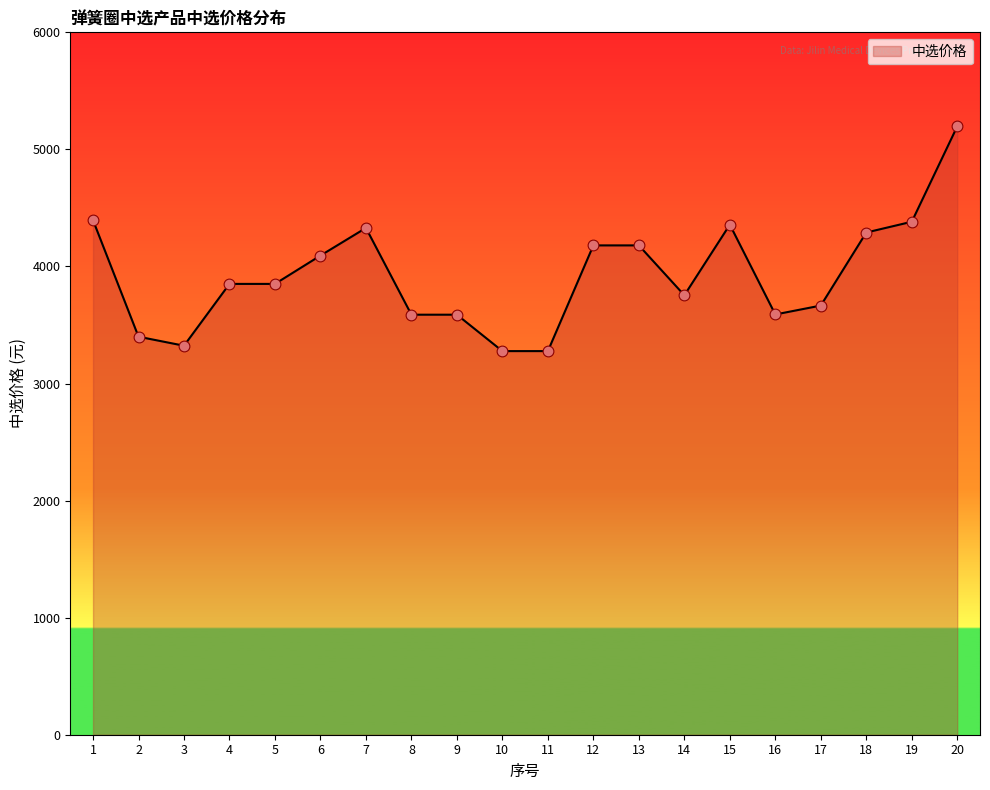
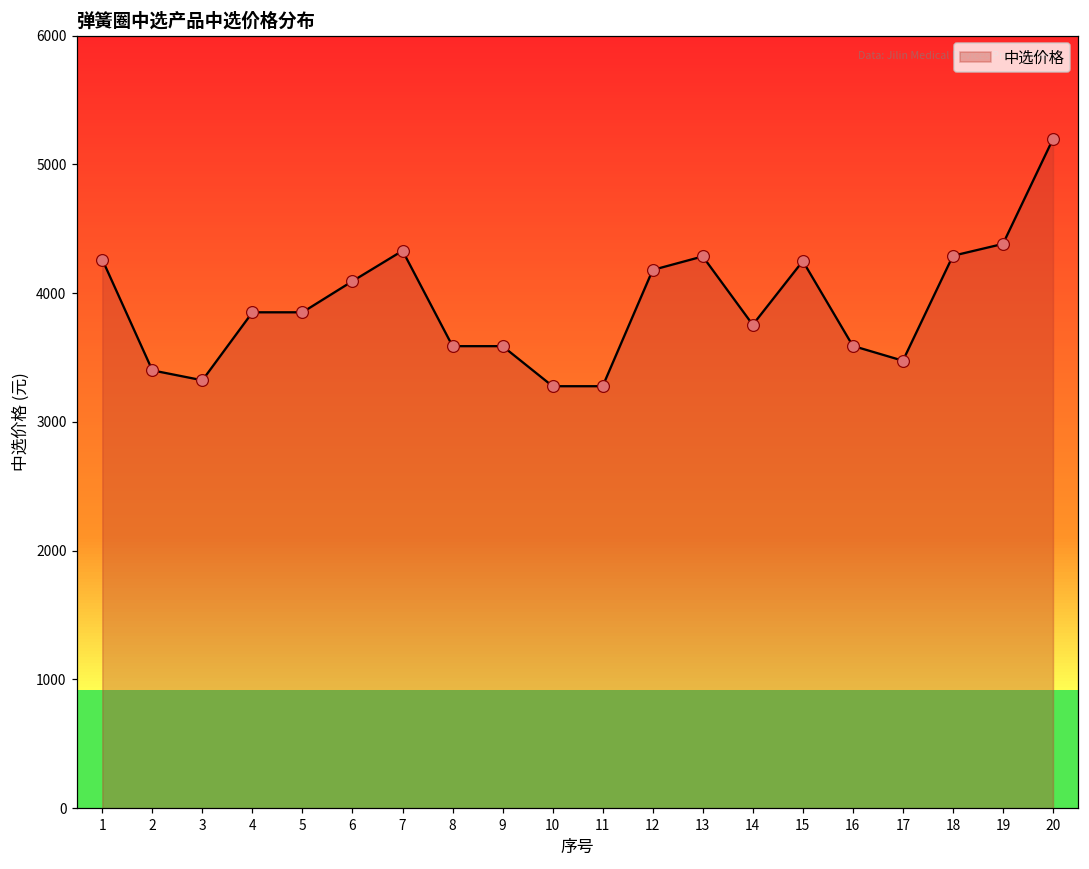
  {
-   "1": 4400,
+   "1": 4260,
    "2": 3400,
    "3": 3320,
    "4": 3850,
    "5": 3850,
    "6": 4090,
    "7": 4330,
    "8": 3590,
    "9": 3590,
    "10": 3280,
    "11": 3280,
    "12": 4180,
-   "13": 4180,
+   "13": 4290,
    "14": 3750,
-   "15": 4360,
+   "15": 4250,
    "16": 3590,
-   "17": 3670,
+   "17": 3480,
    "18": 4290,
    "19": 4380,
    "20": 5200
  }
